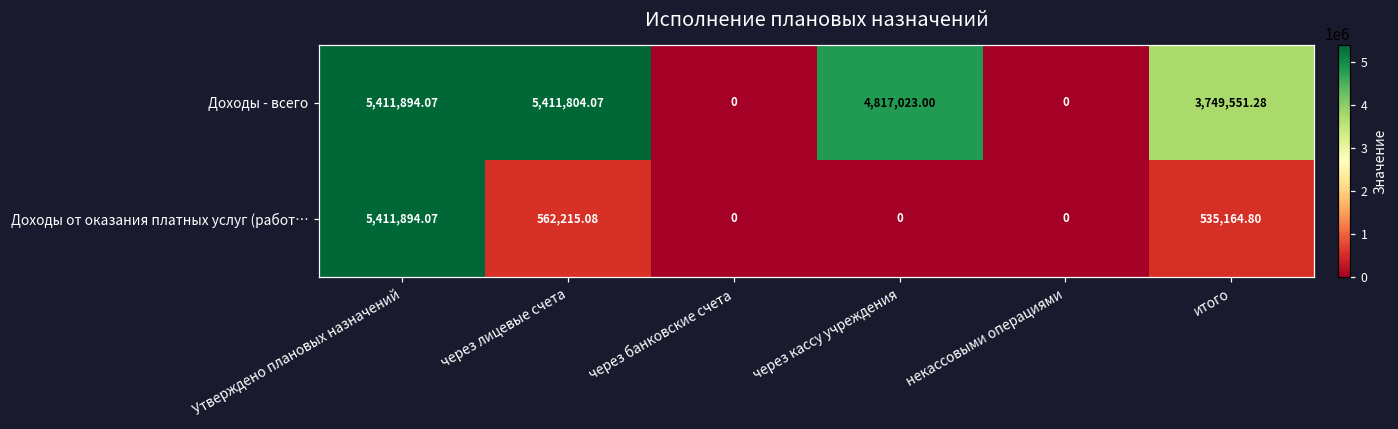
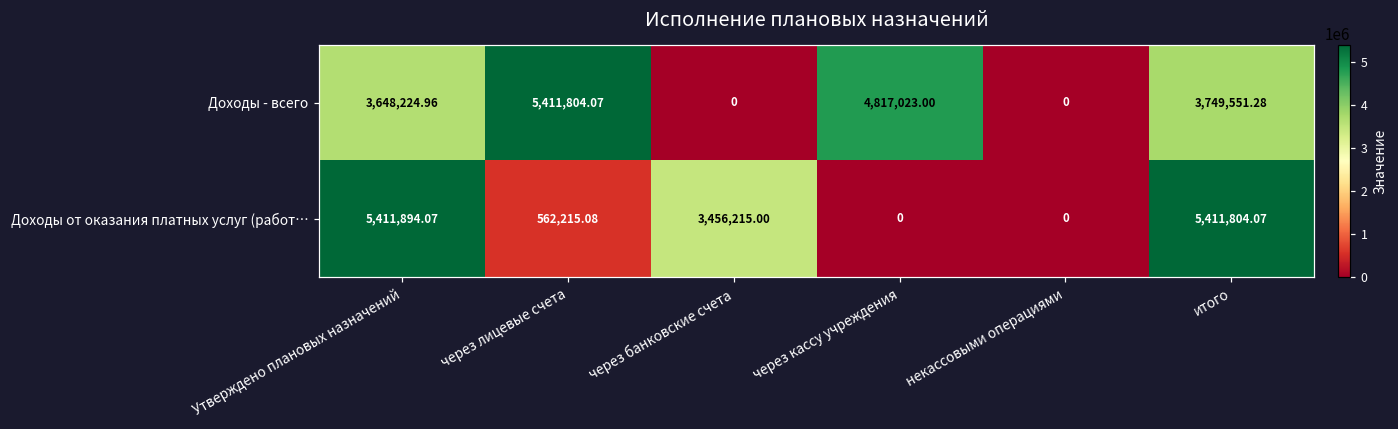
  {
    "Доходы - всего": {
-     "Утверждено плановых назначений": "5,411,894.07",
+     "Утверждено плановых назначений": "3,648,224.96",
      "через лицевые счета": "5,411,804.07",
      "через банковские счета": "0",
      "через кассу учреждения": "4,817,023.00",
      "некассовыми операциями": "0",
      "итого": "3,749,551.28"
    },
    "Доходы от оказания платных услуг (работ…": {
      "Утверждено плановых назначений": "5,411,894.07",
      "через лицевые счета": "562,215.08",
-     "через банковские счета": "0",
+     "через банковские счета": "3,456,215.00",
      "через кассу учреждения": "0",
      "некассовыми операциями": "0",
-     "итого": "535,164.80"
+     "итого": "5,411,804.07"
    }
  }
